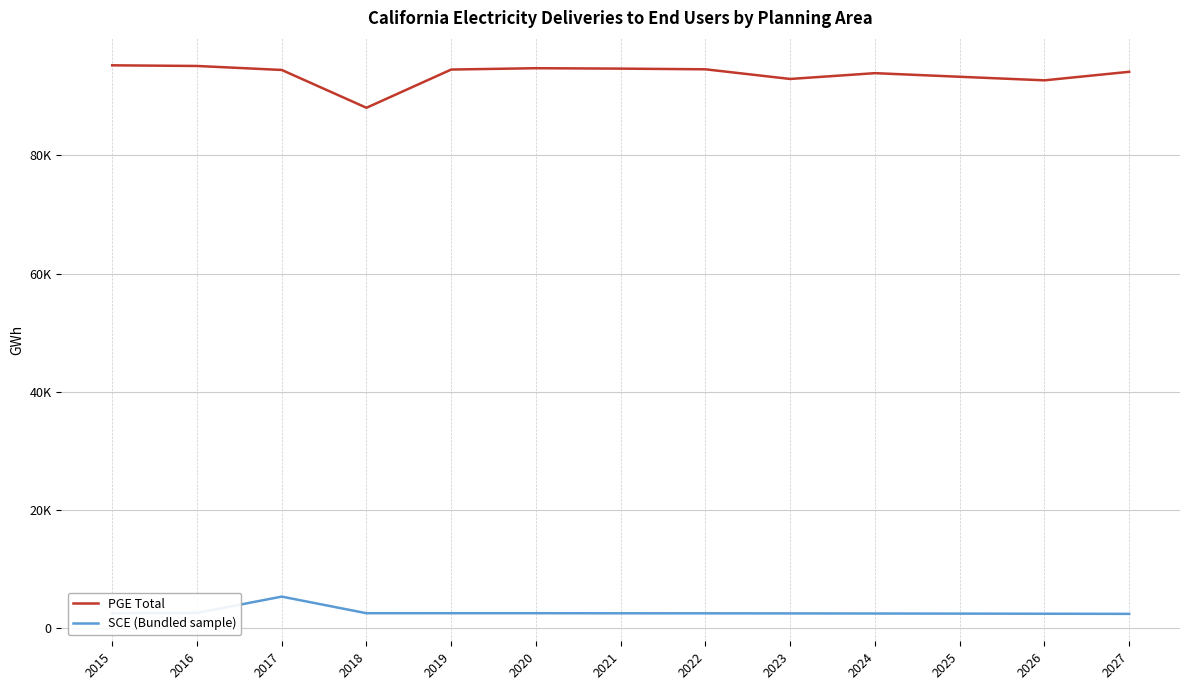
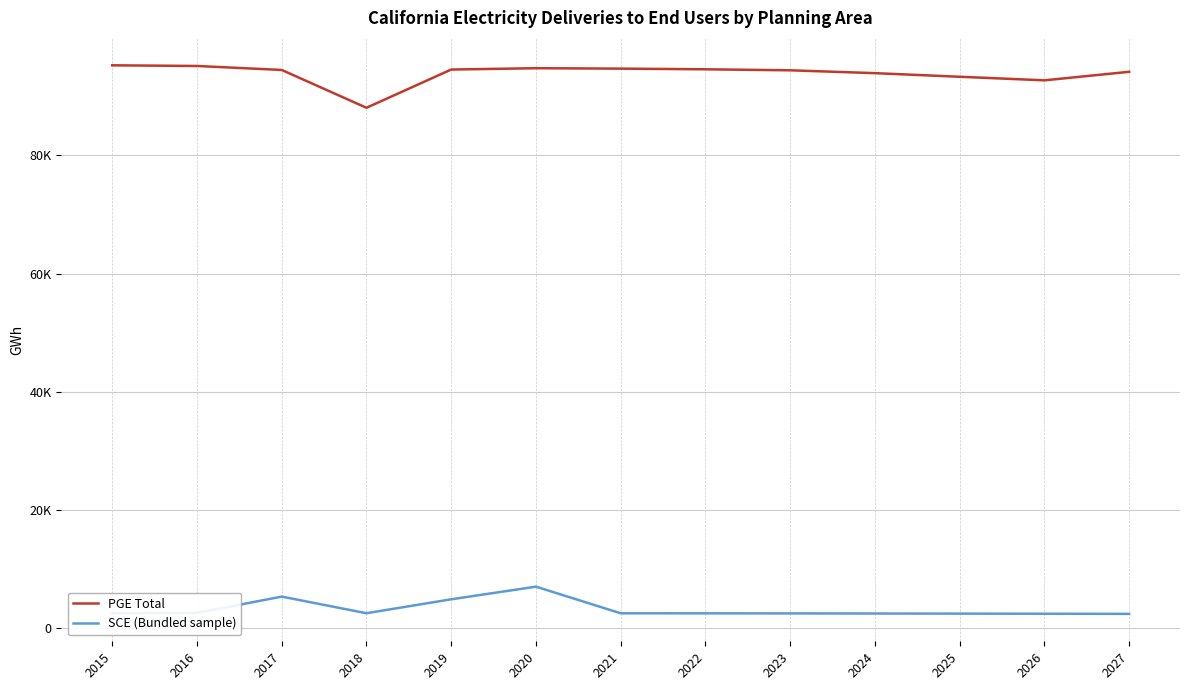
  {
    "PGE Total": {
      "2015": 95000,
      "2016": 95000,
      "2017": 94000,
      "2018": 88000,
      "2019": 95000,
      "2020": 95000,
      "2021": 95000,
      "2022": 95000,
-     "2023": 93000,
+     "2023": 94000,
      "2024": 94000,
      "2025": 93000,
      "2026": 93000,
      "2027": 94000
    },
    "SCE (Bundled sample)": {
      "2017": 5000,
      "2018": 2000,
-     "2019": 2000,
-     "2020": 2000,
+     "2019": 5000,
+     "2020": 7000,
      "2021": 2000,
      "2022": 2000,
      "2023": 2000,
      "2024": 2000,
      "2025": 2000,
      "2026": 2000,
      "2027": 2000
    }
  }
